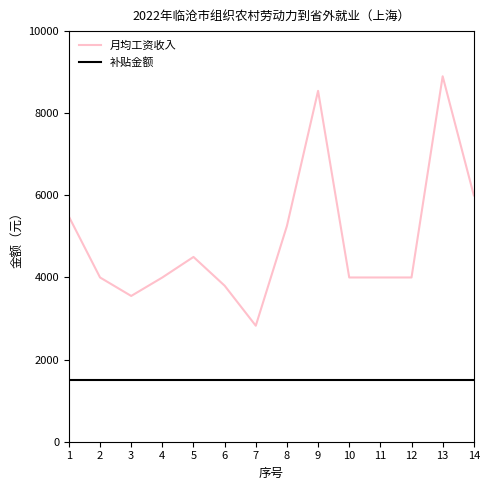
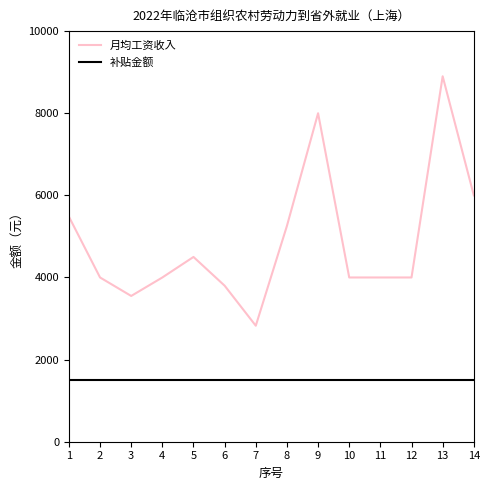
  {
    "月均工资收入": {
      "1": 5500,
      "2": 4000,
      "3": 3600,
      "4": 4000,
      "5": 4500,
      "6": 3800,
      "7": 2800,
      "8": 5300,
-     "9": 8500,
+     "9": 8000,
      "10": 4000,
      "11": 4000,
      "12": 4000,
      "13": 8900,
      "14": 6000
    },
    "补贴金额": {
      "1": 1500,
      "2": 1500,
      "3": 1500,
      "4": 1500,
      "5": 1500,
      "6": 1500,
      "7": 1500,
      "8": 1500,
      "9": 1500,
      "10": 1500,
      "11": 1500,
      "12": 1500,
      "13": 1500,
      "14": 1500
    }
  }
